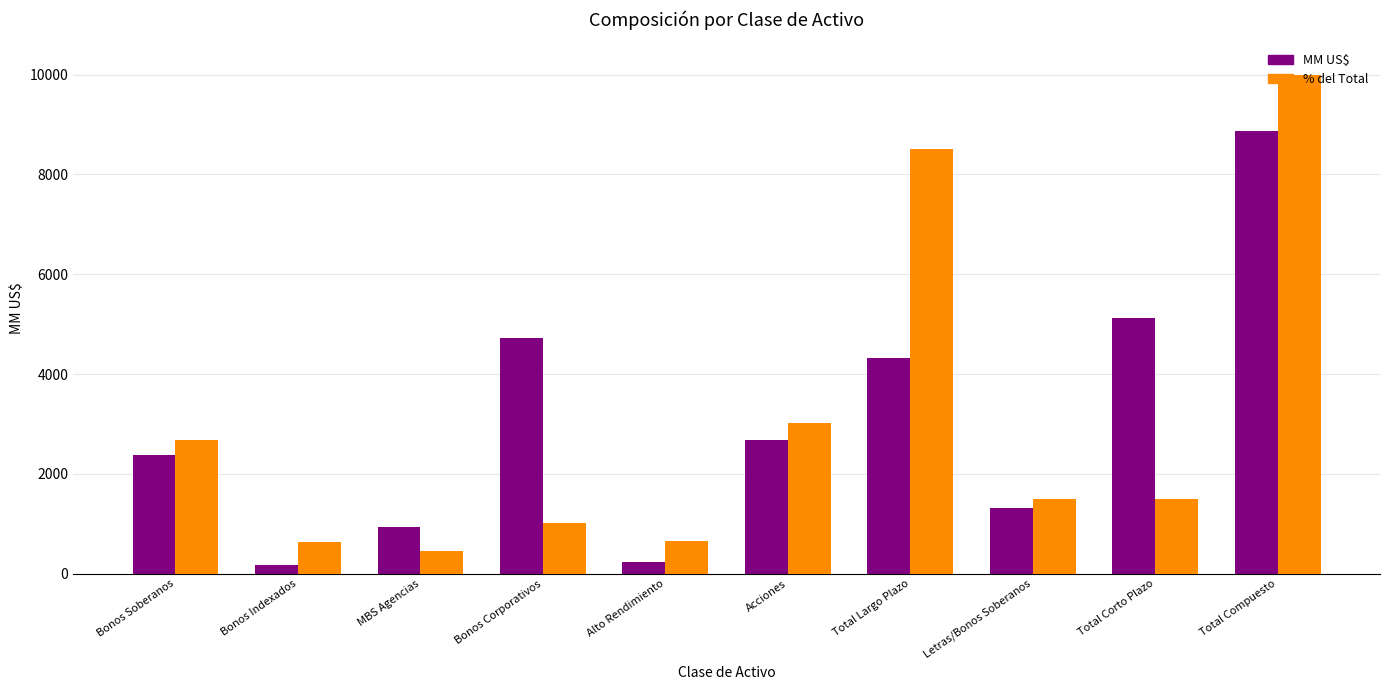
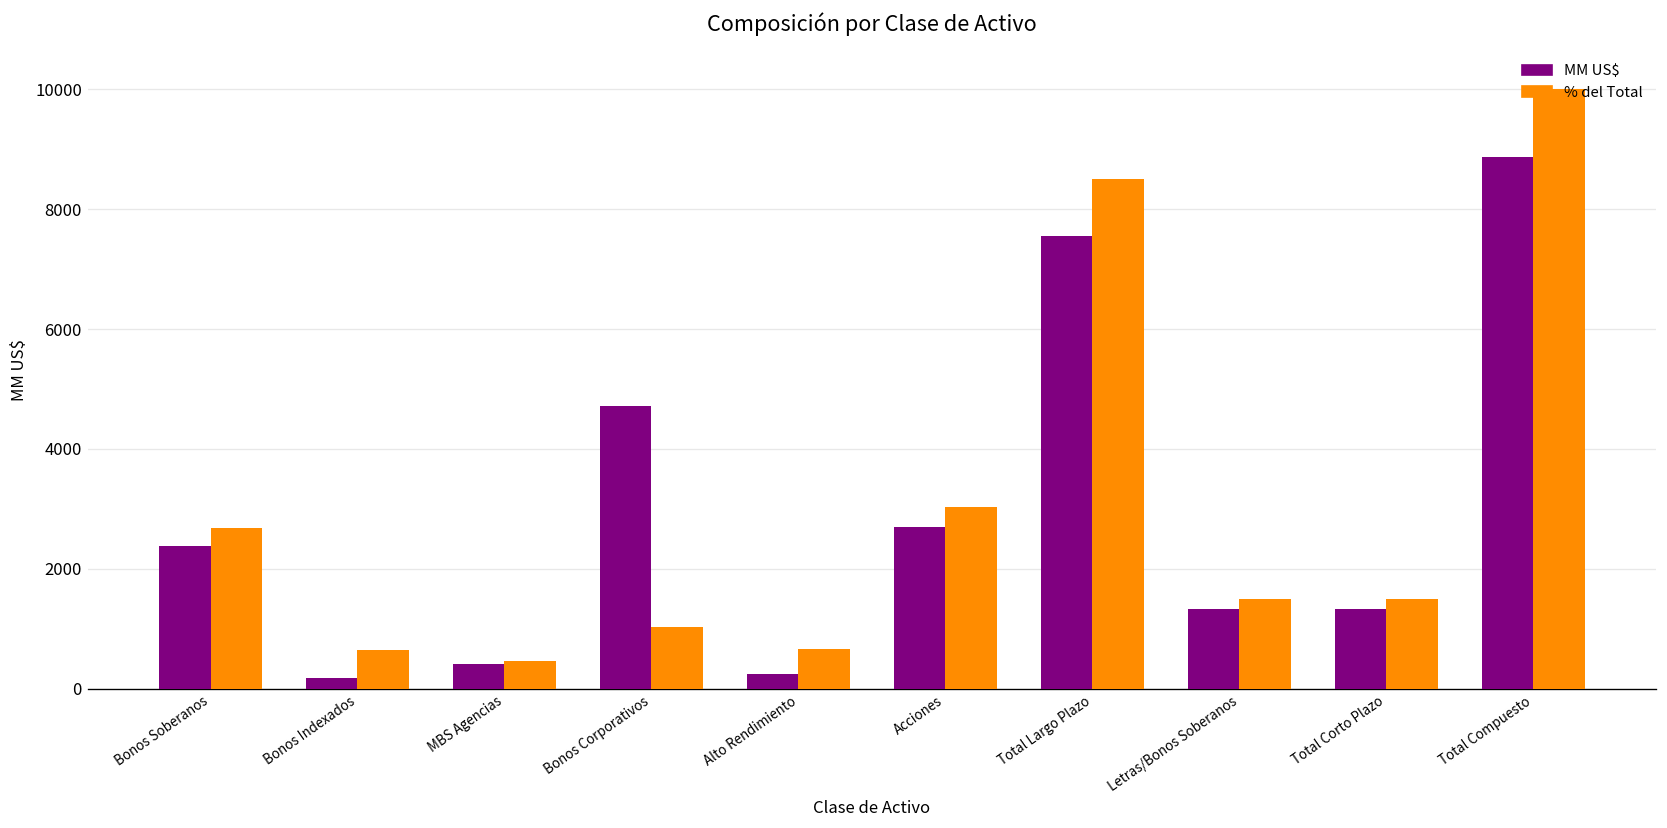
  {
    "MM US$": {
      "Bonos Soberanos": 2400,
      "Bonos Indexados": 200,
-     "MBS Agencias": 900,
+     "MBS Agencias": 400,
      "Bonos Corporativos": 4700,
      "Alto Rendimiento": 200,
      "Acciones": 2700,
-     "Total Largo Plazo": 4300,
+     "Total Largo Plazo": 7500,
      "Letras/Bonos Soberanos": 1300,
-     "Total Corto Plazo": 5100,
+     "Total Corto Plazo": 1300,
      "Total Compuesto": 8900
    }
  }
